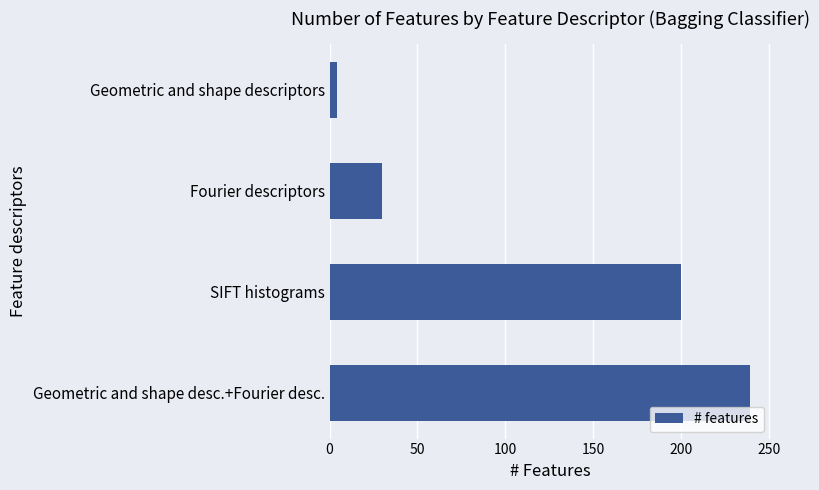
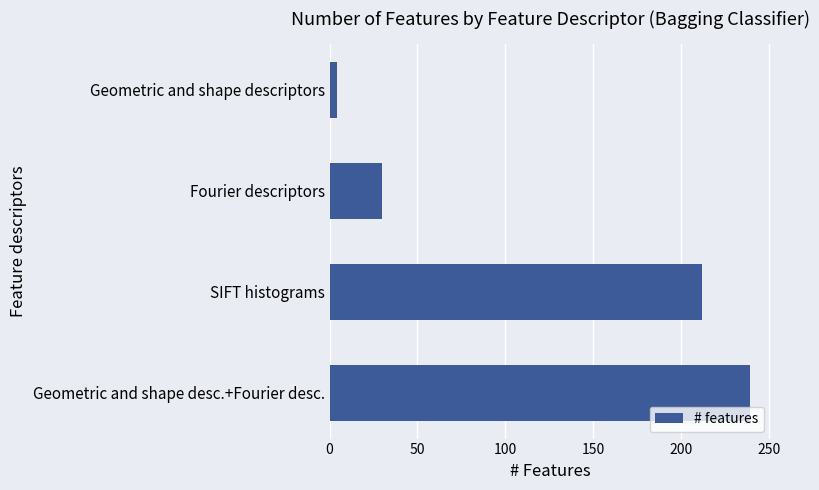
  {
    "Geometric and shape descriptors": 4,
    "Fourier descriptors": 30,
-   "SIFT histograms": 200,
+   "SIFT histograms": 212,
    "Geometric and shape desc.+Fourier desc.": 239
  }
